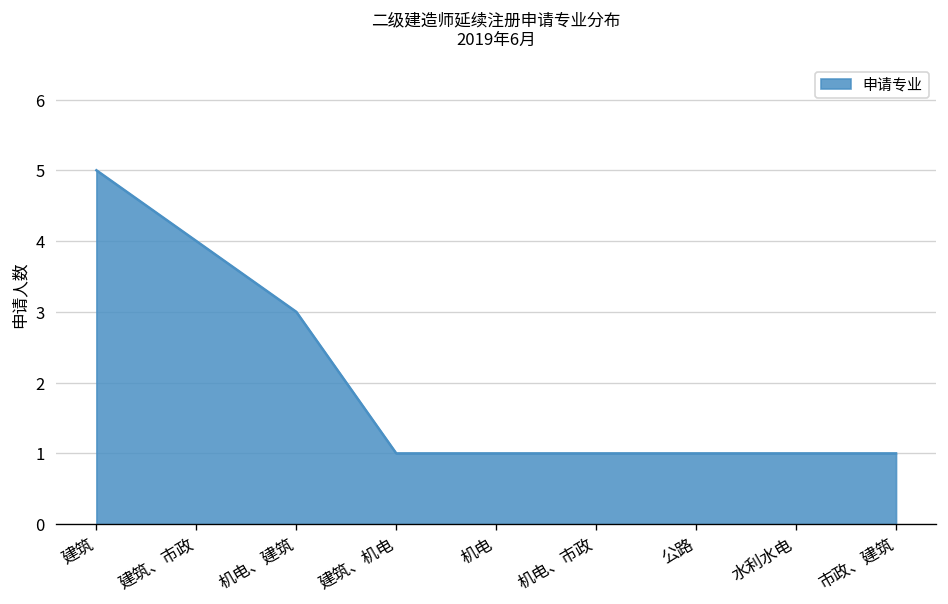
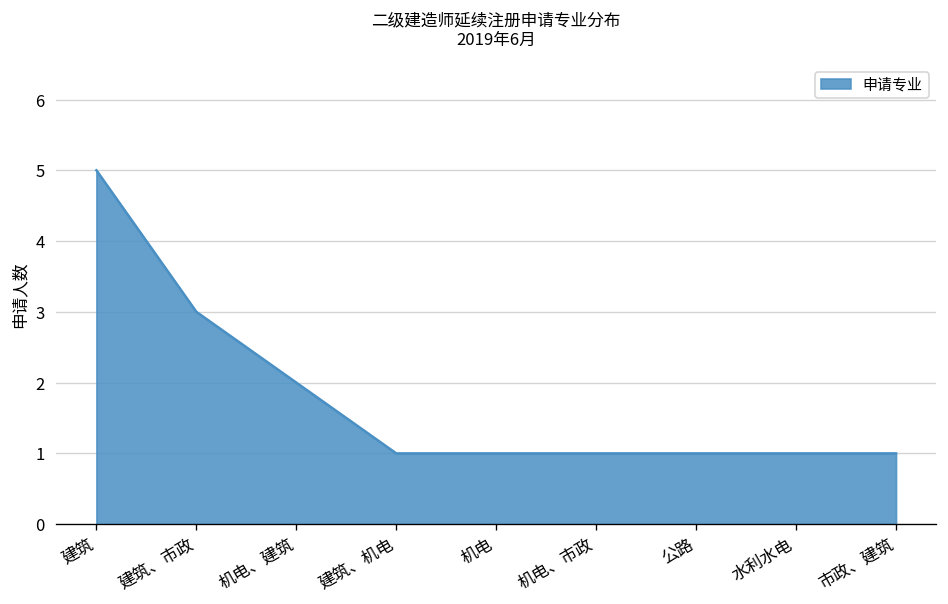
  {
    "建筑": 5,
-   "建筑、市政": 4,
-   "机电、建筑": 3,
+   "建筑、市政": 3,
+   "机电、建筑": 2,
    "建筑、机电": 1,
    "机电": 1,
    "机电、市政": 1,
    "公路": 1,
    "水利水电": 1,
    "市政、建筑": 1
  }
